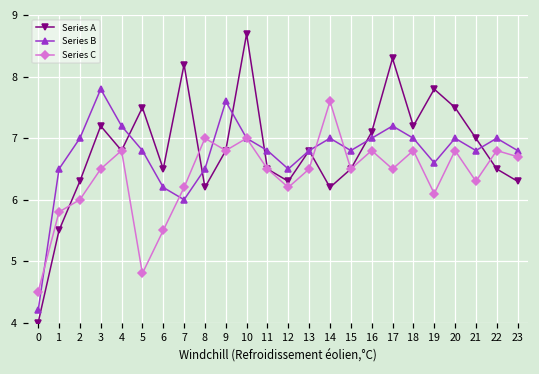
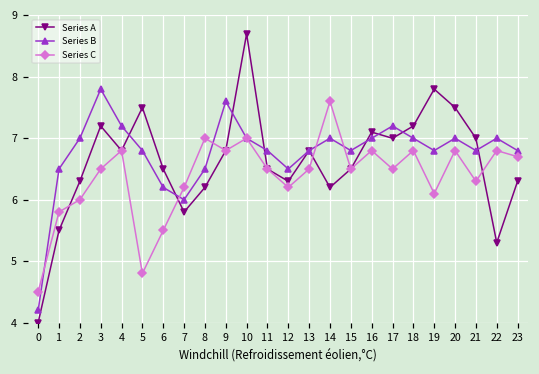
  {
    "Series A": {
      "0": 4.0,
      "1": 5.5,
      "2": 6.3,
      "3": 7.2,
      "5": 7.5,
      "6": 6.5,
-     "7": 8.2,
+     "7": 5.8,
      "8": 6.2,
      "10": 8.7,
      "12": 6.3,
      "14": 6.2,
      "16": 7.1,
-     "17": 8.3,
+     "17": 7.0,
      "18": 7.2,
      "19": 7.8,
      "20": 7.5,
      "21": 7.0,
-     "22": 6.5,
+     "22": 5.3,
      "23": 6.3
    },
    "Series B": {
      "0": 4.2,
      "1": 6.5,
      "2": 7.0,
      "3": 7.8,
      "4": 7.2,
      "5": 6.8,
      "6": 6.2,
      "7": 6.0,
      "8": 6.5,
      "9": 7.6,
      "11": 6.8,
      "12": 6.5,
      "14": 7.0,
      "15": 6.8,
      "16": 7.0,
      "17": 7.2,
      "18": 7.0,
-     "19": 6.6,
+     "19": 6.8,
      "20": 7.0,
      "21": 6.8,
      "22": 7.0,
      "23": 6.8
    },
    "Series C": {
      "0": 4.5,
      "1": 5.8,
      "2": 6.0,
      "3": 6.5,
      "5": 4.8,
      "6": 5.5,
      "7": 6.2,
      "8": 7.0,
      "12": 6.2,
      "13": 6.5,
      "14": 7.6,
      "16": 6.8,
      "17": 6.5,
      "18": 6.8,
      "19": 6.1,
      "20": 6.8,
      "21": 6.3,
      "22": 6.8,
      "23": 6.7
    }
  }
